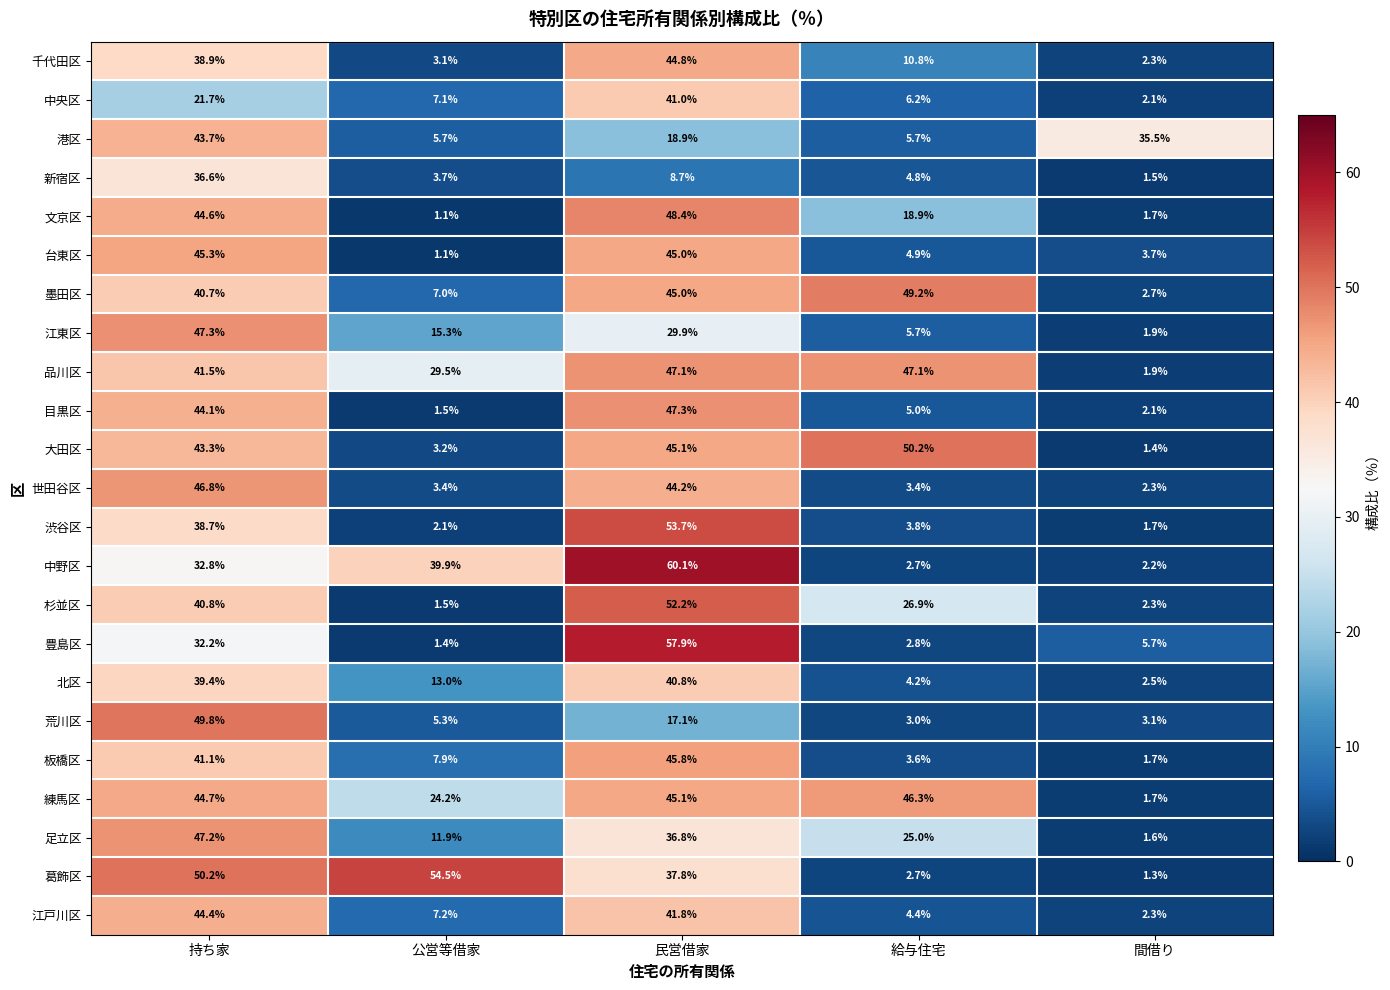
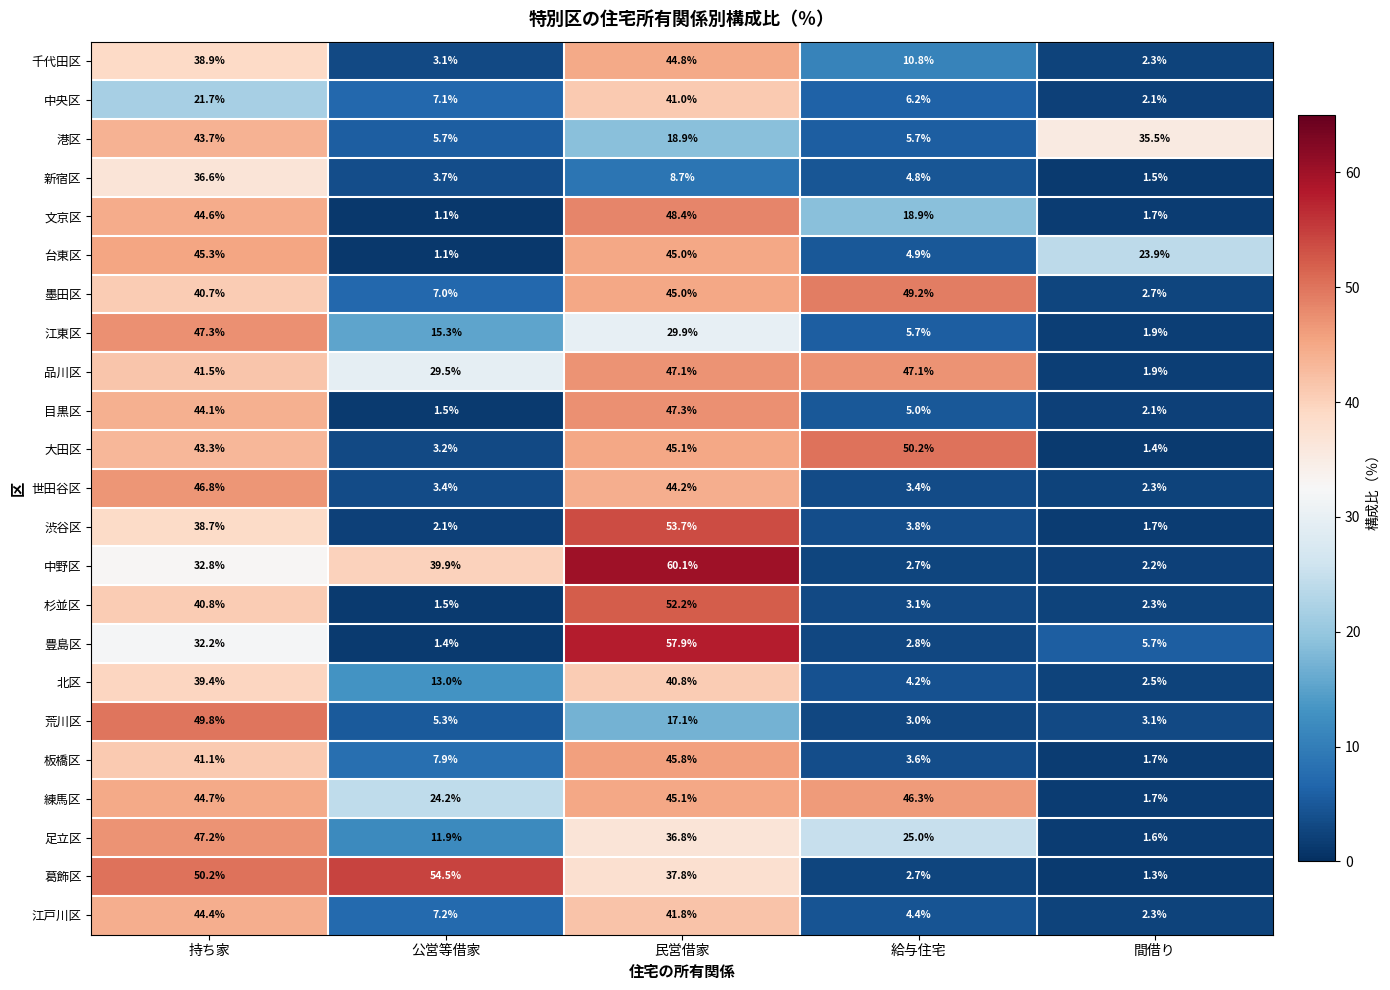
  {
    "千代田区": {
      "持ち家": "38.9%",
      "公営等借家": "3.1%",
      "民営借家": "44.8%",
      "給与住宅": "10.8%",
      "間借り": "2.3%"
    },
    "中央区": {
      "持ち家": "21.7%",
      "公営等借家": "7.1%",
      "民営借家": "41.0%",
      "給与住宅": "6.2%",
      "間借り": "2.1%"
    },
    "港区": {
      "持ち家": "43.7%",
      "公営等借家": "5.7%",
      "民営借家": "18.9%",
      "給与住宅": "5.7%",
      "間借り": "35.5%"
    },
    "新宿区": {
      "持ち家": "36.6%",
      "公営等借家": "3.7%",
      "民営借家": "8.7%",
      "給与住宅": "4.8%",
      "間借り": "1.5%"
    },
    "文京区": {
      "持ち家": "44.6%",
      "公営等借家": "1.1%",
      "民営借家": "48.4%",
      "給与住宅": "18.9%",
      "間借り": "1.7%"
    },
    "台東区": {
      "持ち家": "45.3%",
      "公営等借家": "1.1%",
      "民営借家": "45.0%",
      "給与住宅": "4.9%",
-     "間借り": "3.7%"
+     "間借り": "23.9%"
    },
    "墨田区": {
      "持ち家": "40.7%",
      "公営等借家": "7.0%",
      "民営借家": "45.0%",
      "給与住宅": "49.2%",
      "間借り": "2.7%"
    },
    "江東区": {
      "持ち家": "47.3%",
      "公営等借家": "15.3%",
      "民営借家": "29.9%",
      "給与住宅": "5.7%",
      "間借り": "1.9%"
    },
    "品川区": {
      "持ち家": "41.5%",
      "公営等借家": "29.5%",
      "民営借家": "47.1%",
      "給与住宅": "47.1%",
      "間借り": "1.9%"
    },
    "目黒区": {
      "持ち家": "44.1%",
      "公営等借家": "1.5%",
      "民営借家": "47.3%",
      "給与住宅": "5.0%",
      "間借り": "2.1%"
    },
    "大田区": {
      "持ち家": "43.3%",
      "公営等借家": "3.2%",
      "民営借家": "45.1%",
      "給与住宅": "50.2%",
      "間借り": "1.4%"
    },
    "世田谷区": {
      "持ち家": "46.8%",
      "公営等借家": "3.4%",
      "民営借家": "44.2%",
      "給与住宅": "3.4%",
      "間借り": "2.3%"
    },
    "渋谷区": {
      "持ち家": "38.7%",
      "公営等借家": "2.1%",
      "民営借家": "53.7%",
      "給与住宅": "3.8%",
      "間借り": "1.7%"
    },
    "中野区": {
      "持ち家": "32.8%",
      "公営等借家": "39.9%",
      "民営借家": "60.1%",
      "給与住宅": "2.7%",
      "間借り": "2.2%"
    },
    "杉並区": {
      "持ち家": "40.8%",
      "公営等借家": "1.5%",
      "民営借家": "52.2%",
-     "給与住宅": "26.9%",
+     "給与住宅": "3.1%",
      "間借り": "2.3%"
    },
    "豊島区": {
      "持ち家": "32.2%",
      "公営等借家": "1.4%",
      "民営借家": "57.9%",
      "給与住宅": "2.8%",
      "間借り": "5.7%"
    },
    "北区": {
      "持ち家": "39.4%",
      "公営等借家": "13.0%",
      "民営借家": "40.8%",
      "給与住宅": "4.2%",
      "間借り": "2.5%"
    },
    "荒川区": {
      "持ち家": "49.8%",
      "公営等借家": "5.3%",
      "民営借家": "17.1%",
      "給与住宅": "3.0%",
      "間借り": "3.1%"
    },
    "板橋区": {
      "持ち家": "41.1%",
      "公営等借家": "7.9%",
      "民営借家": "45.8%",
      "給与住宅": "3.6%",
      "間借り": "1.7%"
    },
    "練馬区": {
      "持ち家": "44.7%",
      "公営等借家": "24.2%",
      "民営借家": "45.1%",
      "給与住宅": "46.3%",
      "間借り": "1.7%"
    },
    "足立区": {
      "持ち家": "47.2%",
      "公営等借家": "11.9%",
      "民営借家": "36.8%",
      "給与住宅": "25.0%",
      "間借り": "1.6%"
    },
    "葛飾区": {
      "持ち家": "50.2%",
      "公営等借家": "54.5%",
      "民営借家": "37.8%",
      "給与住宅": "2.7%",
      "間借り": "1.3%"
    },
    "江戸川区": {
      "持ち家": "44.4%",
      "公営等借家": "7.2%",
      "民営借家": "41.8%",
      "給与住宅": "4.4%",
      "間借り": "2.3%"
    }
  }
